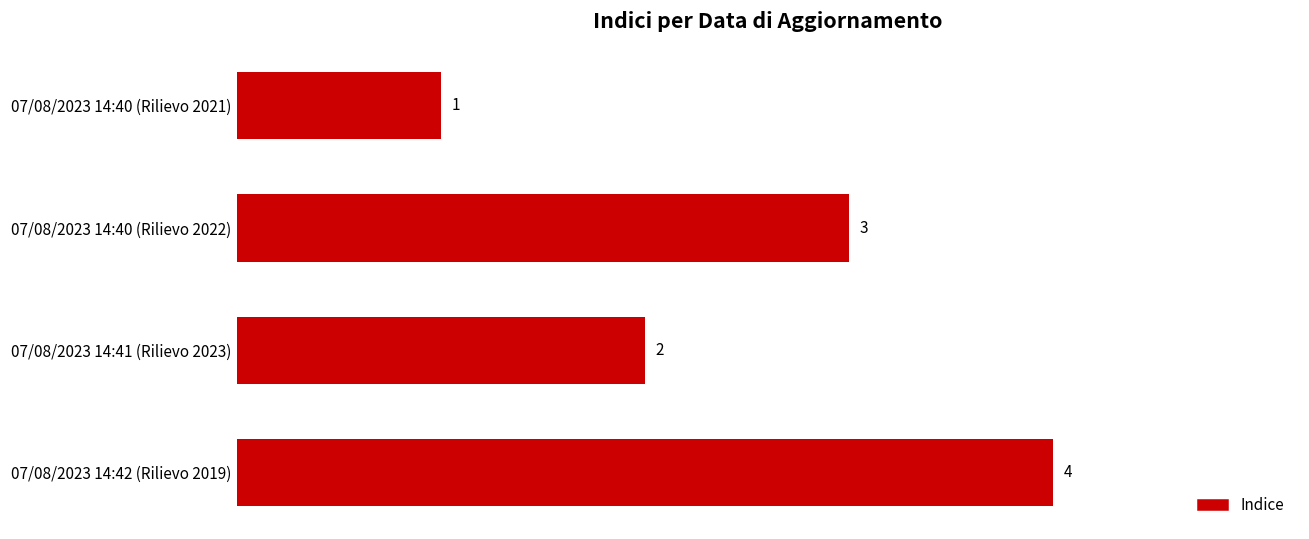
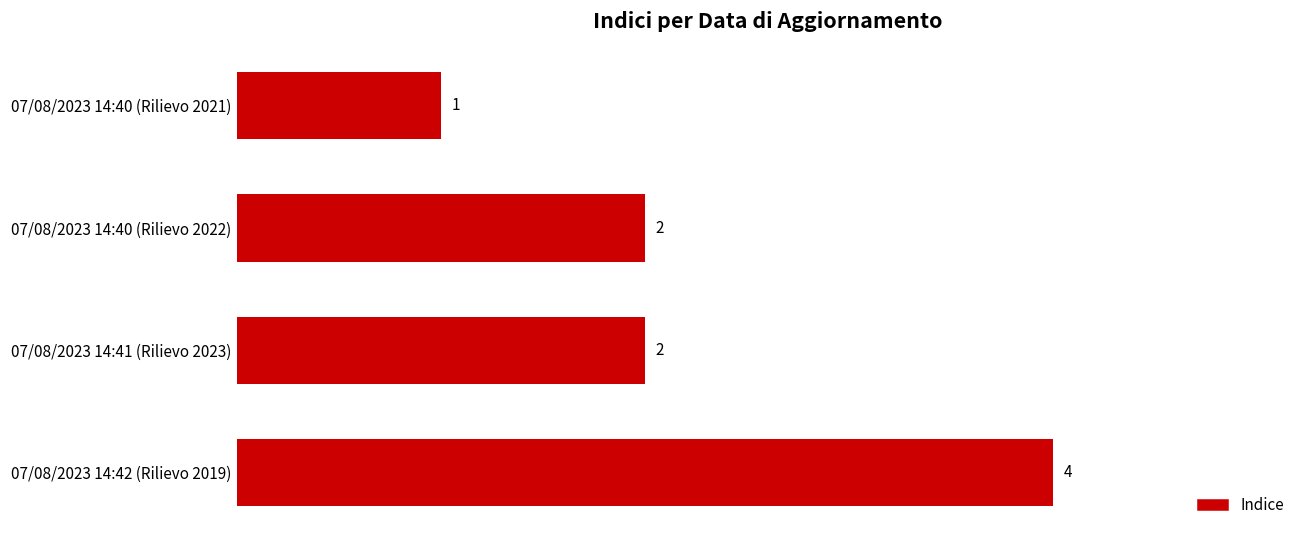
  {
    "07/08/2023 14:40 (Rilievo 2021)": 1,
-   "07/08/2023 14:40 (Rilievo 2022)": 3,
+   "07/08/2023 14:40 (Rilievo 2022)": 2,
    "07/08/2023 14:41 (Rilievo 2023)": 2,
    "07/08/2023 14:42 (Rilievo 2019)": 4
  }
